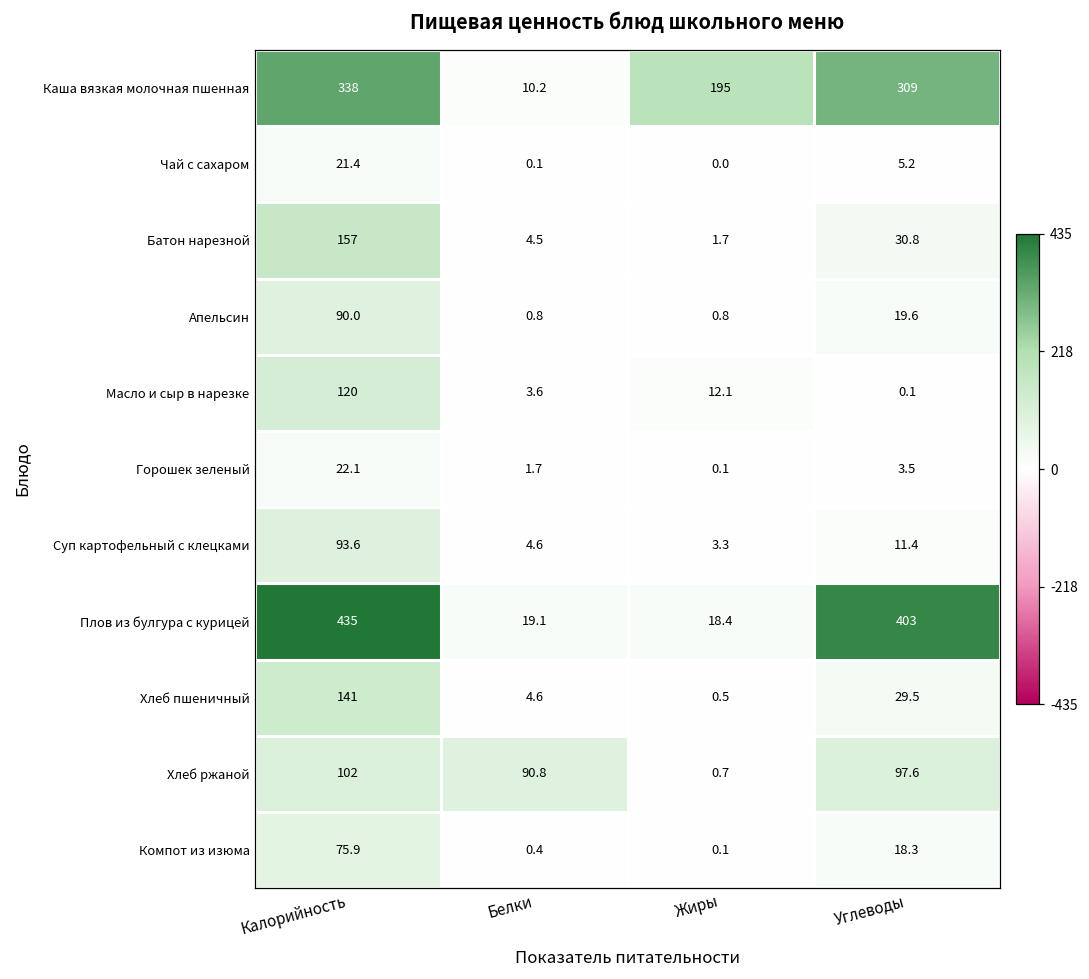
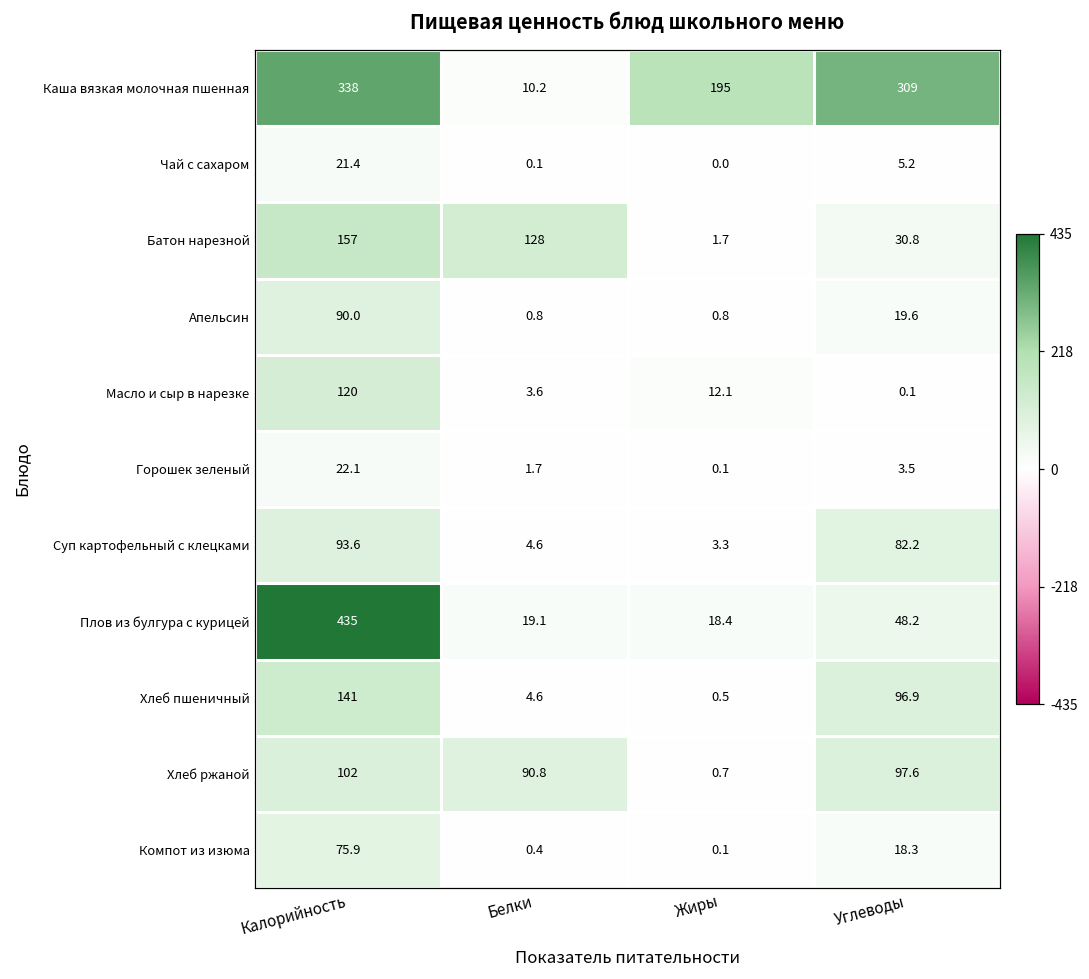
  {
    "Каша вязкая молочная пшенная": {
      "Калорийность": 338,
      "Белки": 10.2,
      "Жиры": 195,
      "Углеводы": 309
    },
    "Чай с сахаром": {
      "Калорийность": 21.4,
      "Белки": 0.1,
      "Жиры": 0.0,
      "Углеводы": 5.2
    },
    "Батон нарезной": {
      "Калорийность": 157,
-     "Белки": 4.5,
+     "Белки": 128,
      "Жиры": 1.7,
      "Углеводы": 30.8
    },
    "Апельсин": {
      "Калорийность": 90.0,
      "Белки": 0.8,
      "Жиры": 0.8,
      "Углеводы": 19.6
    },
    "Масло и сыр в нарезке": {
      "Калорийность": 120,
      "Белки": 3.6,
      "Жиры": 12.1,
      "Углеводы": 0.1
    },
    "Горошек зеленый": {
      "Калорийность": 22.1,
      "Белки": 1.7,
      "Жиры": 0.1,
      "Углеводы": 3.5
    },
    "Суп картофельный с клецками": {
      "Калорийность": 93.6,
      "Белки": 4.6,
      "Жиры": 3.3,
-     "Углеводы": 11.4
+     "Углеводы": 82.2
    },
    "Плов из булгура с курицей": {
      "Калорийность": 435,
      "Белки": 19.1,
      "Жиры": 18.4,
-     "Углеводы": 403
+     "Углеводы": 48.2
    },
    "Хлеб пшеничный": {
      "Калорийность": 141,
      "Белки": 4.6,
      "Жиры": 0.5,
-     "Углеводы": 29.5
+     "Углеводы": 96.9
    },
    "Хлеб ржаной": {
      "Калорийность": 102,
      "Белки": 90.8,
      "Жиры": 0.7,
      "Углеводы": 97.6
    },
    "Компот из изюма": {
      "Калорийность": 75.9,
      "Белки": 0.4,
      "Жиры": 0.1,
      "Углеводы": 18.3
    }
  }
